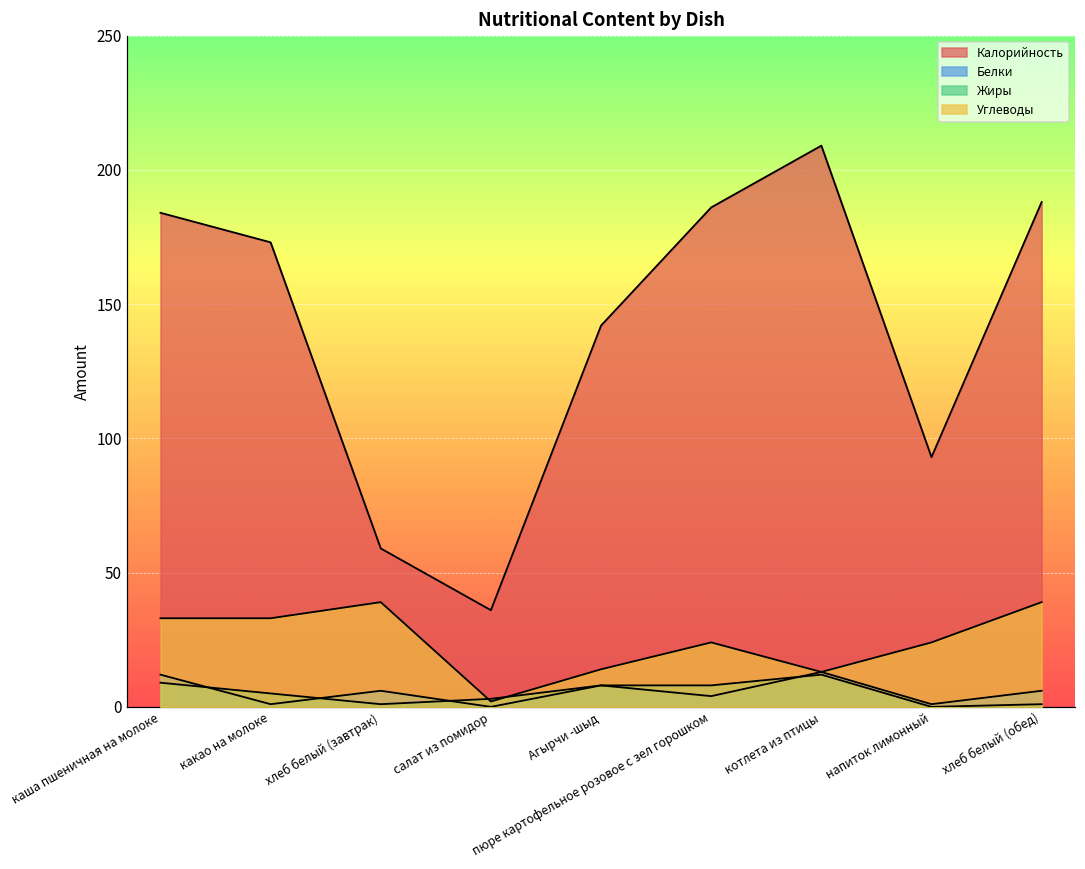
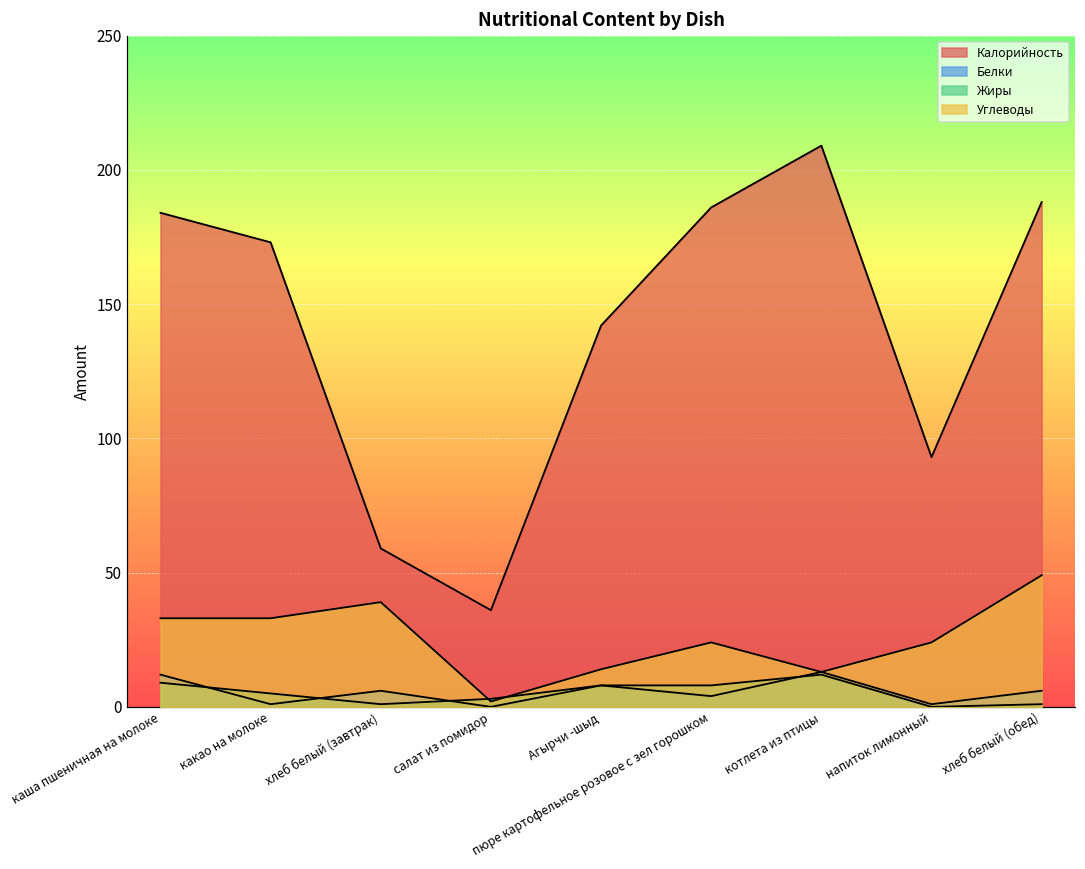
  {
    "Калорийность": {
      "каша пшеничная на молоке": 184,
      "какао на молоке": 173,
      "хлеб белый (завтрак)": 59,
      "салат из помидор": 36,
      "Агырчи -шыд": 142,
      "пюре картофельное розовое с зел горошком": 186,
      "котлета из птицы": 209,
      "напиток лимонный": 93,
      "хлеб белый (обед)": 188
    },
    "Белки": {
      "каша пшеничная на молоке": 12,
      "какао на молоке": 1,
      "хлеб белый (завтрак)": 6,
      "салат из помидор": 0,
      "пюре картофельное розовое с зел горошком": 4,
      "хлеб белый (обед)": 6
    },
    "Жиры": {
      "каша пшеничная на молоке": 9,
      "какао на молоке": 5,
      "хлеб белый (завтрак)": 1,
      "пюре картофельное розовое с зел горошком": 8,
      "хлеб белый (обед)": 1
    },
    "Углеводы": {
      "каша пшеничная на молоке": 33,
      "какао на молоке": 33,
      "хлеб белый (завтрак)": 39,
      "Агырчи -шыд": 14,
      "пюре картофельное розовое с зел горошком": 24,
      "напиток лимонный": 24,
-     "хлеб белый (обед)": 39
+     "хлеб белый (обед)": 49
    }
  }
